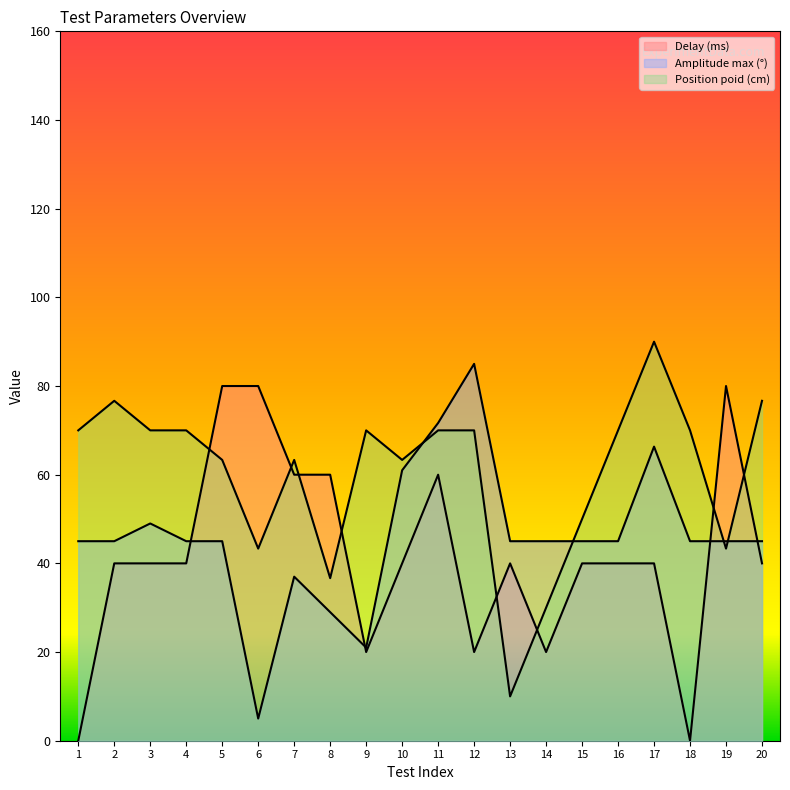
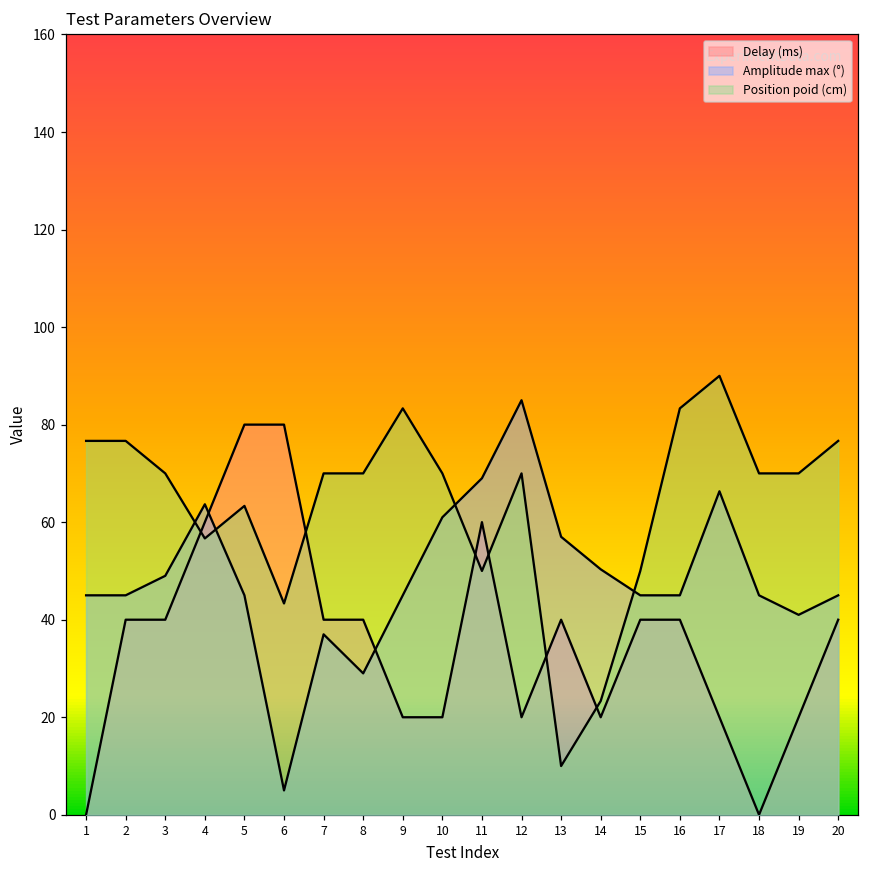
  {
    "Delay (ms)": {
      "1": 0,
      "2": 40,
      "3": 40,
-     "4": 40,
+     "4": 60,
      "5": 80,
      "6": 80,
-     "7": 60,
-     "8": 60,
+     "7": 40,
+     "8": 40,
      "9": 20,
-     "10": 40,
+     "10": 20,
      "11": 60,
      "12": 20,
      "13": 40,
      "14": 20,
      "15": 40,
      "16": 40,
-     "17": 40,
+     "17": 20,
      "18": 0,
-     "19": 80,
+     "19": 20,
      "20": 40
    },
    "Amplitude max (°)": {
      "1": 45,
      "2": 45,
      "3": 49,
-     "4": 45,
+     "4": 64,
      "5": 45,
      "6": 5,
      "7": 37,
      "8": 29,
-     "9": 21,
+     "9": 45,
      "10": 61,
-     "11": 72,
+     "11": 69,
      "12": 85,
-     "13": 45,
-     "14": 45,
+     "13": 57,
+     "14": 50,
      "15": 45,
      "16": 45,
      "17": 66,
      "18": 45,
-     "19": 45,
+     "19": 41,
      "20": 45
    },
    "Position poid (cm)": {
-     "1": 70,
+     "1": 77,
      "2": 77,
      "3": 70,
-     "4": 70,
+     "4": 57,
      "5": 63,
      "6": 43,
-     "7": 63,
-     "8": 37,
-     "9": 70,
-     "10": 63,
-     "11": 70,
+     "7": 70,
+     "8": 70,
+     "9": 83,
+     "10": 70,
+     "11": 50,
      "12": 70,
      "13": 10,
-     "14": 30,
+     "14": 23,
      "15": 50,
-     "16": 70,
+     "16": 83,
      "17": 90,
      "18": 70,
-     "19": 43,
+     "19": 70,
      "20": 77
    }
  }
